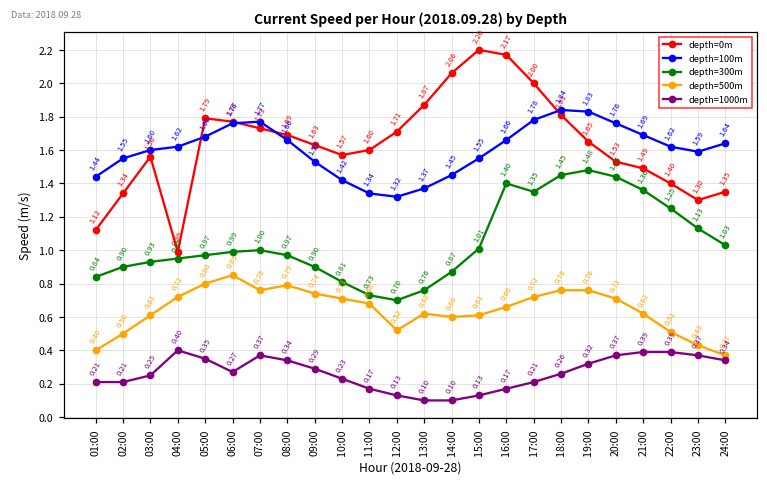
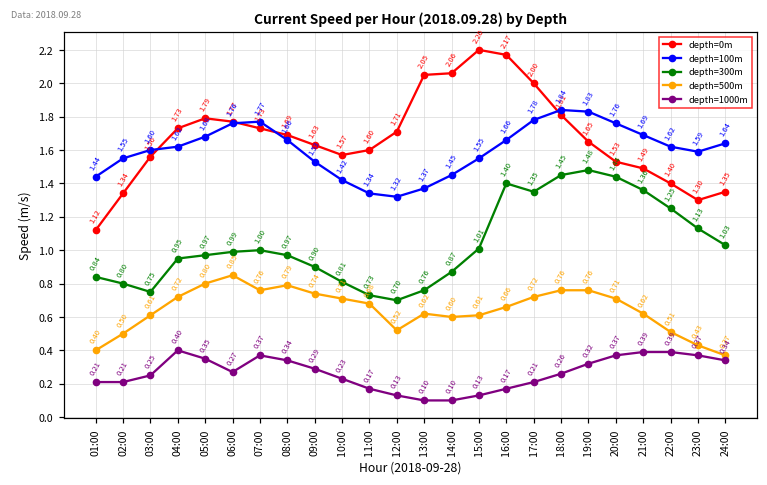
  {
    "depth=0m": {
      "01:00": 1.12,
      "02:00": 1.34,
-     "04:00": 0.99,
+     "04:00": 1.73,
      "05:00": 1.79,
      "09:00": 1.63,
      "10:00": 1.57,
      "11:00": 1.60,
      "12:00": 1.71,
-     "13:00": 1.87,
+     "13:00": 2.05,
      "14:00": 2.06,
      "15:00": 2.20,
      "16:00": 2.17,
      "17:00": 2.00,
      "19:00": 1.65,
      "20:00": 1.53,
      "21:00": 1.49,
      "22:00": 1.40,
      "23:00": 1.30,
      "24:00": 1.35
    },
    "depth=100m": {
      "01:00": 1.44,
      "02:00": 1.55,
      "10:00": 1.42,
      "11:00": 1.34,
      "12:00": 1.32,
      "13:00": 1.37,
      "14:00": 1.45,
      "15:00": 1.55,
      "16:00": 1.66,
      "17:00": 1.78,
      "19:00": 1.83,
      "20:00": 1.76,
      "21:00": 1.69,
      "22:00": 1.62,
      "23:00": 1.59,
      "24:00": 1.64
    },
    "depth=300m": {
      "01:00": 0.84,
-     "02:00": 0.90,
-     "03:00": 0.93,
+     "02:00": 0.80,
+     "03:00": 0.75,
      "04:00": 0.95,
      "05:00": 0.97,
      "06:00": 0.99,
      "07:00": 1.00,
      "08:00": 0.97,
      "09:00": 0.90,
      "10:00": 0.81,
      "12:00": 0.70,
      "13:00": 0.76,
      "14:00": 0.87,
      "15:00": 1.01,
      "16:00": 1.40,
      "17:00": 1.35,
      "18:00": 1.45,
      "19:00": 1.48,
      "22:00": 1.25,
      "23:00": 1.13,
      "24:00": 1.03
    },
    "depth=500m": {
      "01:00": 0.40,
      "02:00": 0.50,
      "04:00": 0.72,
      "05:00": 0.80,
      "07:00": 0.76,
      "08:00": 0.79,
      "09:00": 0.74,
      "12:00": 0.52,
      "14:00": 0.60,
      "15:00": 0.61,
      "16:00": 0.66,
      "17:00": 0.72,
      "18:00": 0.76,
      "19:00": 0.76,
      "20:00": 0.71,
      "21:00": 0.62,
      "22:00": 0.51
    },
    "depth=1000m": {
      "01:00": 0.21,
      "02:00": 0.21,
      "03:00": 0.25,
      "04:00": 0.40,
      "05:00": 0.35,
      "06:00": 0.27,
      "07:00": 0.37,
      "08:00": 0.34,
      "09:00": 0.29,
      "10:00": 0.23,
      "11:00": 0.17,
      "12:00": 0.13,
      "13:00": 0.10,
      "14:00": 0.10,
      "15:00": 0.13,
      "16:00": 0.17,
      "17:00": 0.21,
      "18:00": 0.26,
      "19:00": 0.32,
      "20:00": 0.37,
      "21:00": 0.39
    }
  }
